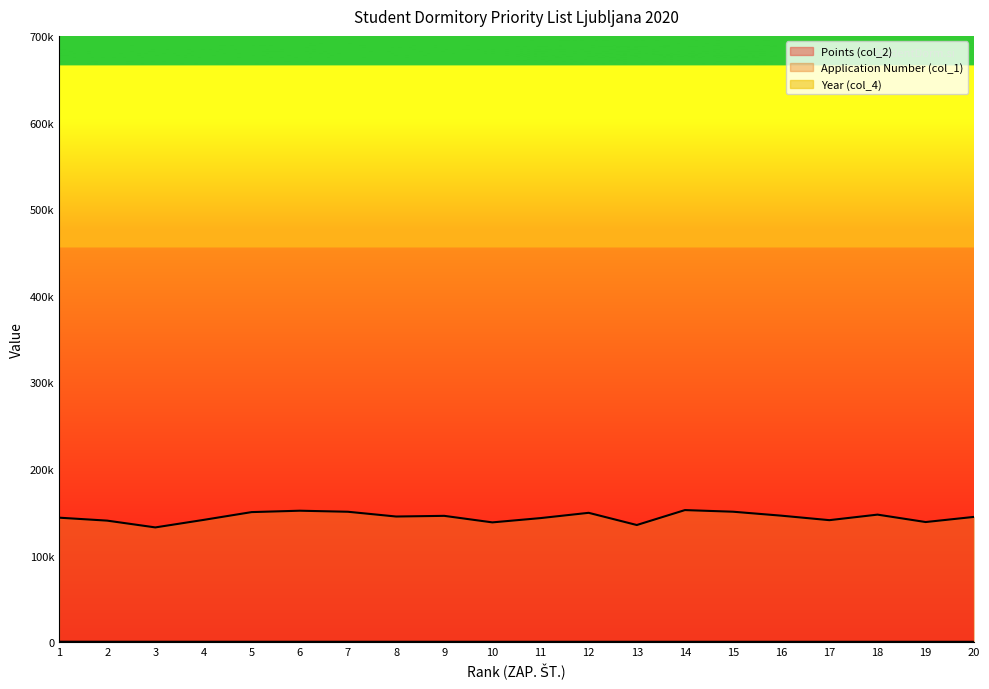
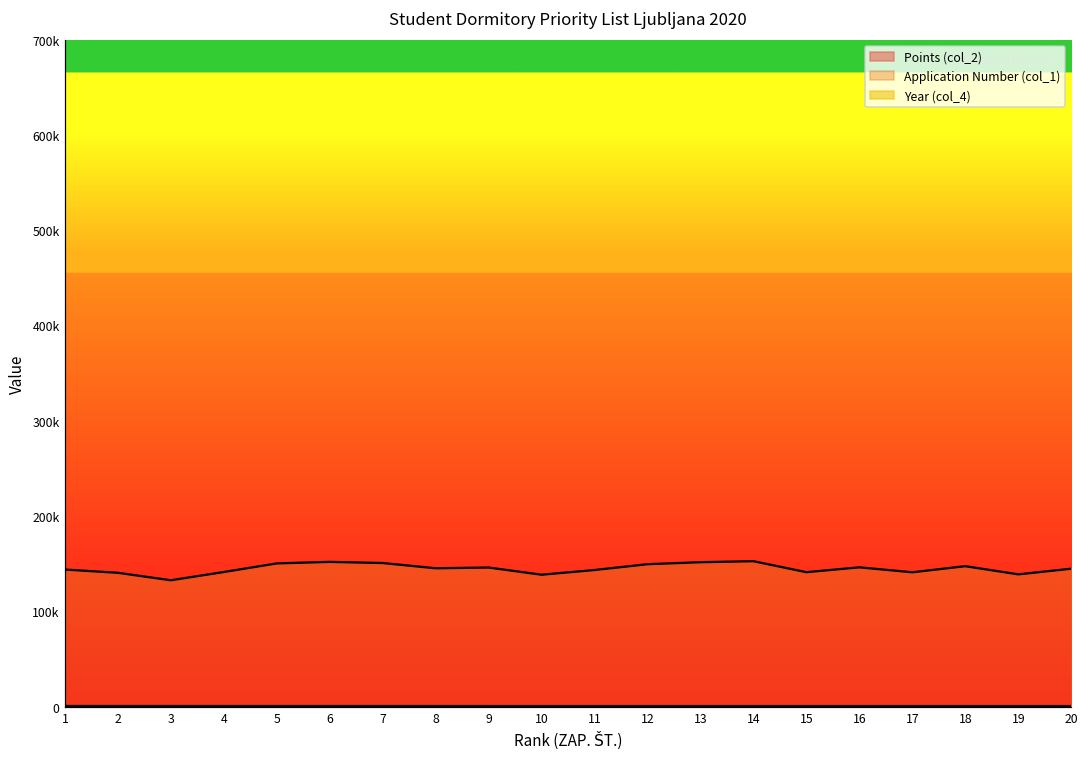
  {
    "Year (col_4)": {
      "1": 0,
      "2": 0,
      "3": 0,
      "4": 0,
      "5": 0,
      "6": 0,
      "7": 0,
      "8": 0,
      "9": 0,
      "10": 0,
      "11": 0,
      "12": 0,
      "13": 0,
      "14": 0,
      "15": 0,
      "16": 0,
      "17": 0,
      "18": 0,
      "19": 0,
      "20": 0
    },
    "Application Number (col_1)": {
      "1": 140000,
      "2": 140000,
      "3": 130000,
      "4": 140000,
      "5": 150000,
      "6": 150000,
      "7": 150000,
      "8": 150000,
      "9": 150000,
      "10": 140000,
      "11": 140000,
      "12": 150000,
-     "13": 140000,
+     "13": 150000,
      "14": 150000,
-     "15": 150000,
+     "15": 140000,
      "16": 150000,
      "17": 140000,
      "18": 150000,
      "19": 140000,
      "20": 140000
    }
  }
